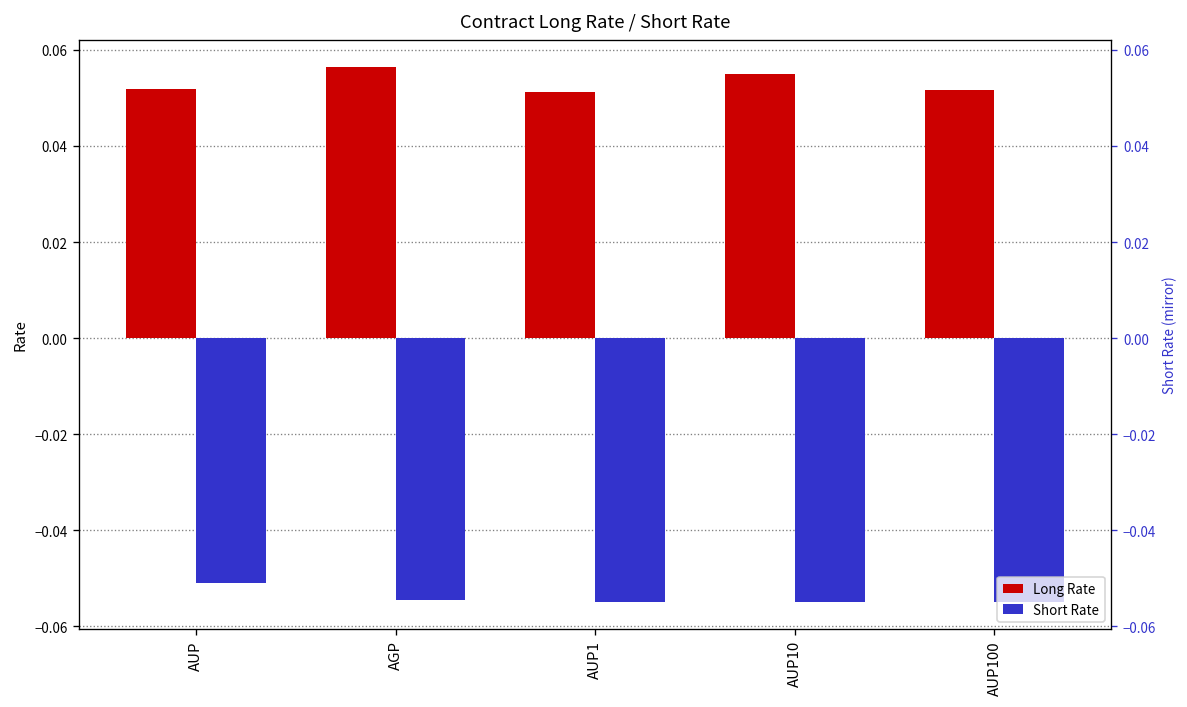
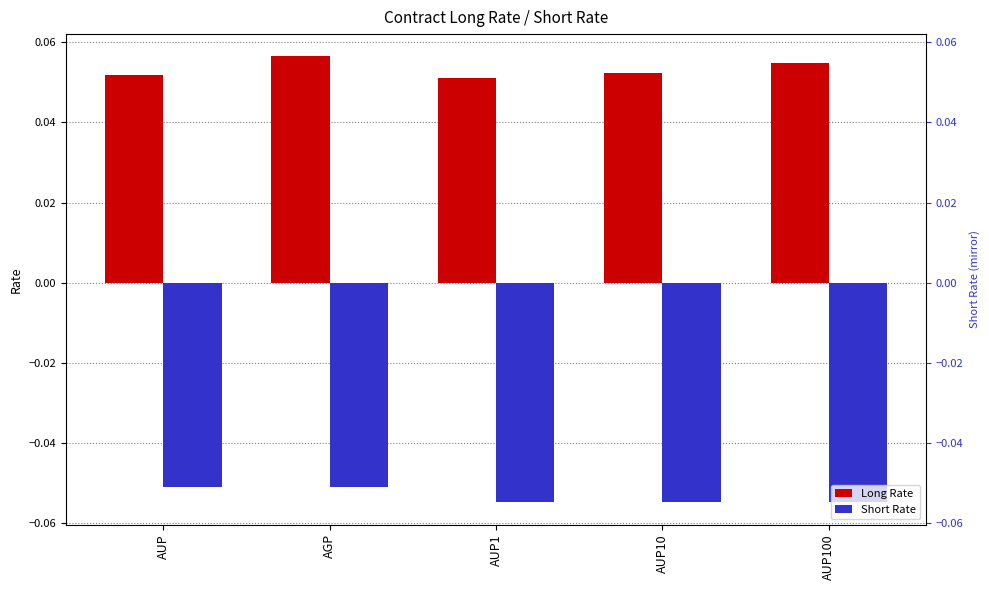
  {
    "Long Rate": {
      "AUP": 0.052,
      "AGP": 0.057,
      "AUP1": 0.051,
-     "AUP10": 0.055,
-     "AUP100": 0.052
+     "AUP10": 0.052,
+     "AUP100": 0.055
    },
    "Short Rate": {
      "AUP": -0.051,
-     "AGP": -0.055,
+     "AGP": -0.051,
      "AUP1": -0.055,
      "AUP10": -0.055
    }
  }
